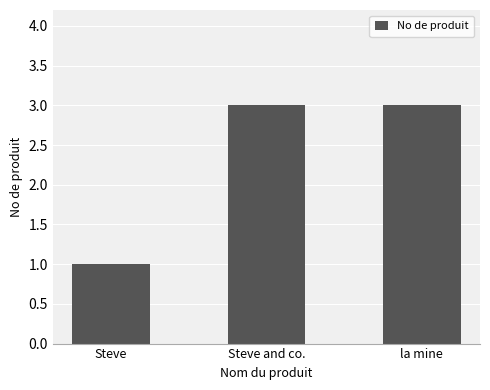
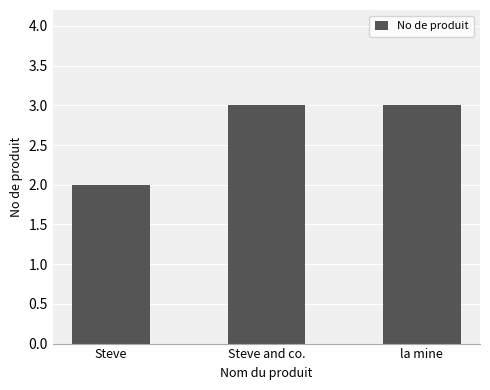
  {
-   "Steve": 1,
+   "Steve": 2,
    "Steve and co.": 3,
    "la mine": 3
  }
